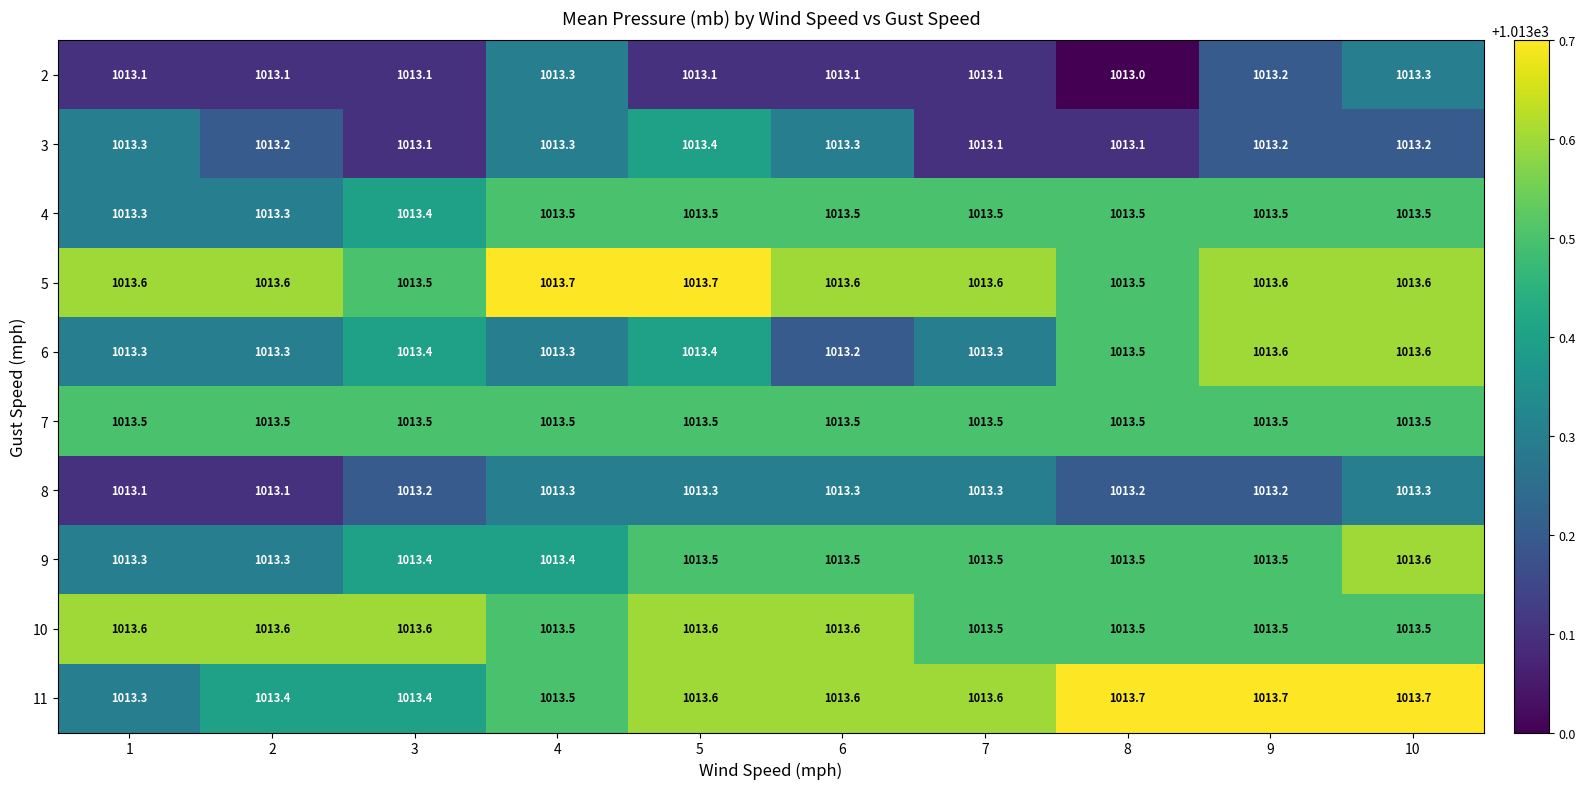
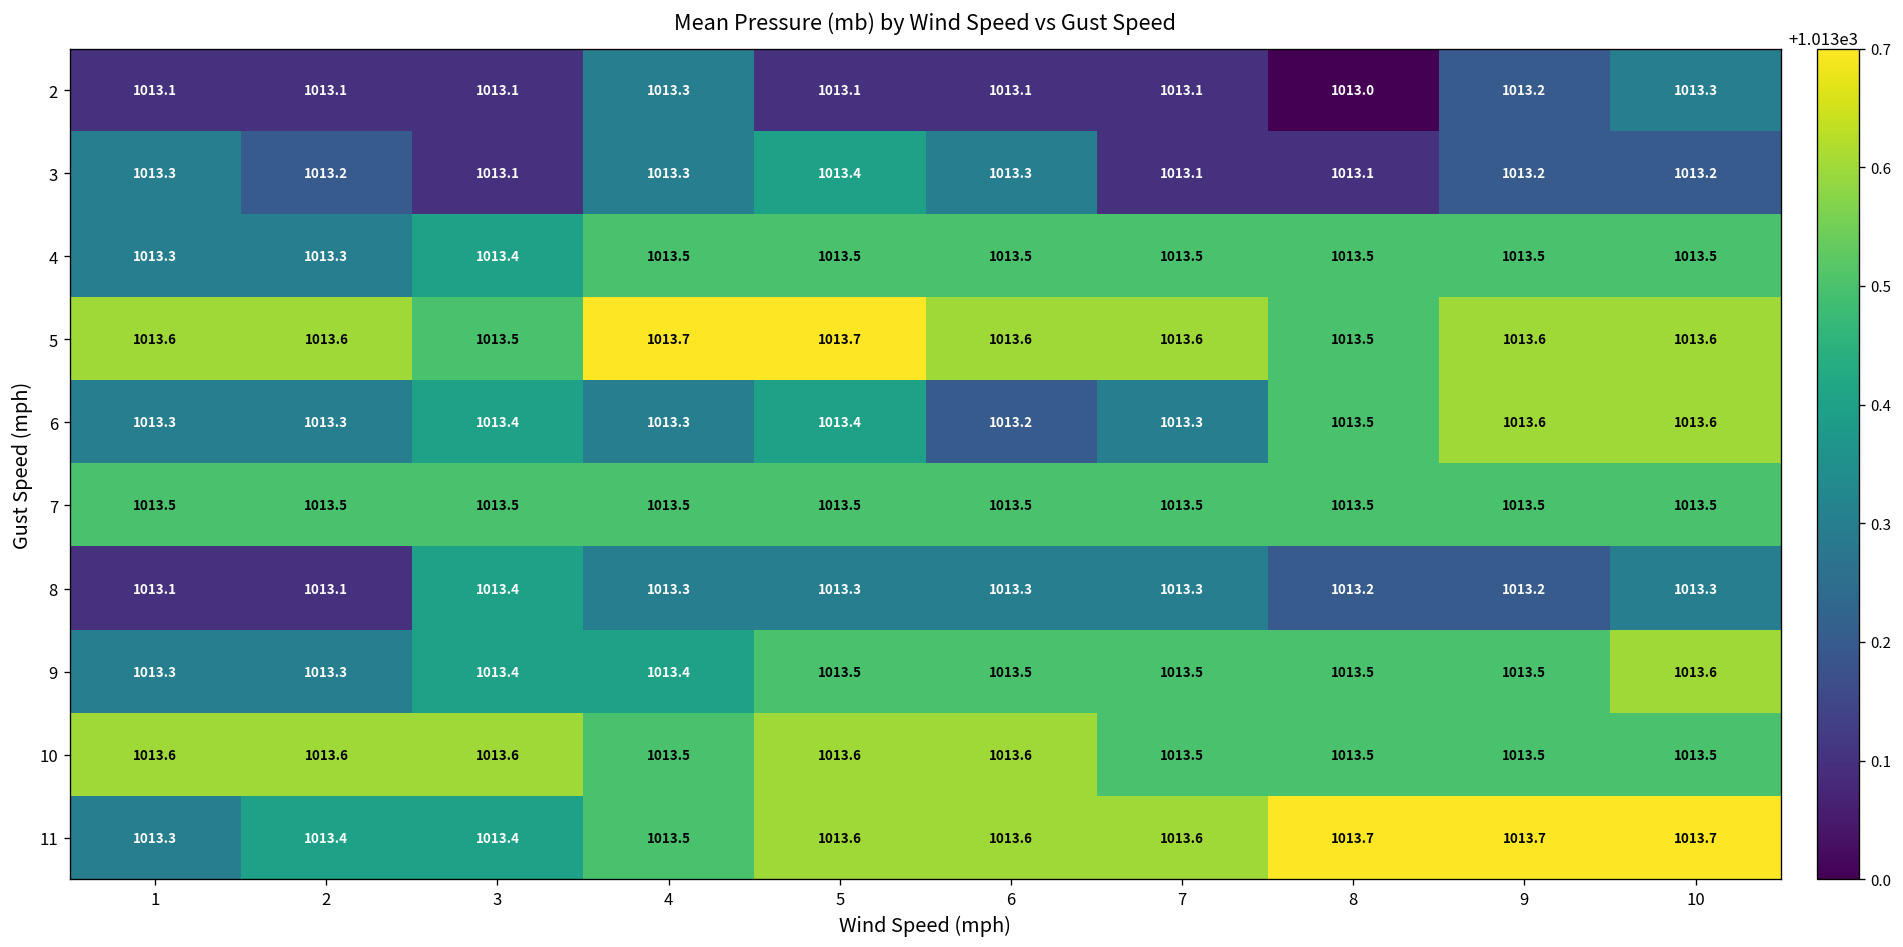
  {
    "2": {
      "1": 1013.1,
      "2": 1013.1,
      "3": 1013.1,
      "4": 1013.3,
      "5": 1013.1,
      "6": 1013.1,
      "7": 1013.1,
      "8": 1013.0,
      "9": 1013.2,
      "10": 1013.3
    },
    "3": {
      "1": 1013.3,
      "2": 1013.2,
      "3": 1013.1,
      "4": 1013.3,
      "5": 1013.4,
      "6": 1013.3,
      "7": 1013.1,
      "8": 1013.1,
      "9": 1013.2,
      "10": 1013.2
    },
    "4": {
      "1": 1013.3,
      "2": 1013.3,
      "3": 1013.4,
      "4": 1013.5,
      "5": 1013.5,
      "6": 1013.5,
      "7": 1013.5,
      "8": 1013.5,
      "9": 1013.5,
      "10": 1013.5
    },
    "5": {
      "1": 1013.6,
      "2": 1013.6,
      "3": 1013.5,
      "4": 1013.7,
      "5": 1013.7,
      "6": 1013.6,
      "7": 1013.6,
      "8": 1013.5,
      "9": 1013.6,
      "10": 1013.6
    },
    "6": {
      "1": 1013.3,
      "2": 1013.3,
      "3": 1013.4,
      "4": 1013.3,
      "5": 1013.4,
      "6": 1013.2,
      "7": 1013.3,
      "8": 1013.5,
      "9": 1013.6,
      "10": 1013.6
    },
    "7": {
      "1": 1013.5,
      "2": 1013.5,
      "3": 1013.5,
      "4": 1013.5,
      "5": 1013.5,
      "6": 1013.5,
      "7": 1013.5,
      "8": 1013.5,
      "9": 1013.5,
      "10": 1013.5
    },
    "8": {
      "1": 1013.1,
      "2": 1013.1,
-     "3": 1013.2,
+     "3": 1013.4,
      "4": 1013.3,
      "5": 1013.3,
      "6": 1013.3,
      "7": 1013.3,
      "8": 1013.2,
      "9": 1013.2,
      "10": 1013.3
    },
    "9": {
      "1": 1013.3,
      "2": 1013.3,
      "3": 1013.4,
      "4": 1013.4,
      "5": 1013.5,
      "6": 1013.5,
      "7": 1013.5,
      "8": 1013.5,
      "9": 1013.5,
      "10": 1013.6
    },
    "10": {
      "1": 1013.6,
      "2": 1013.6,
      "3": 1013.6,
      "4": 1013.5,
      "5": 1013.6,
      "6": 1013.6,
      "7": 1013.5,
      "8": 1013.5,
      "9": 1013.5,
      "10": 1013.5
    },
    "11": {
      "1": 1013.3,
      "2": 1013.4,
      "3": 1013.4,
      "4": 1013.5,
      "5": 1013.6,
      "6": 1013.6,
      "7": 1013.6,
      "8": 1013.7,
      "9": 1013.7,
      "10": 1013.7
    }
  }
